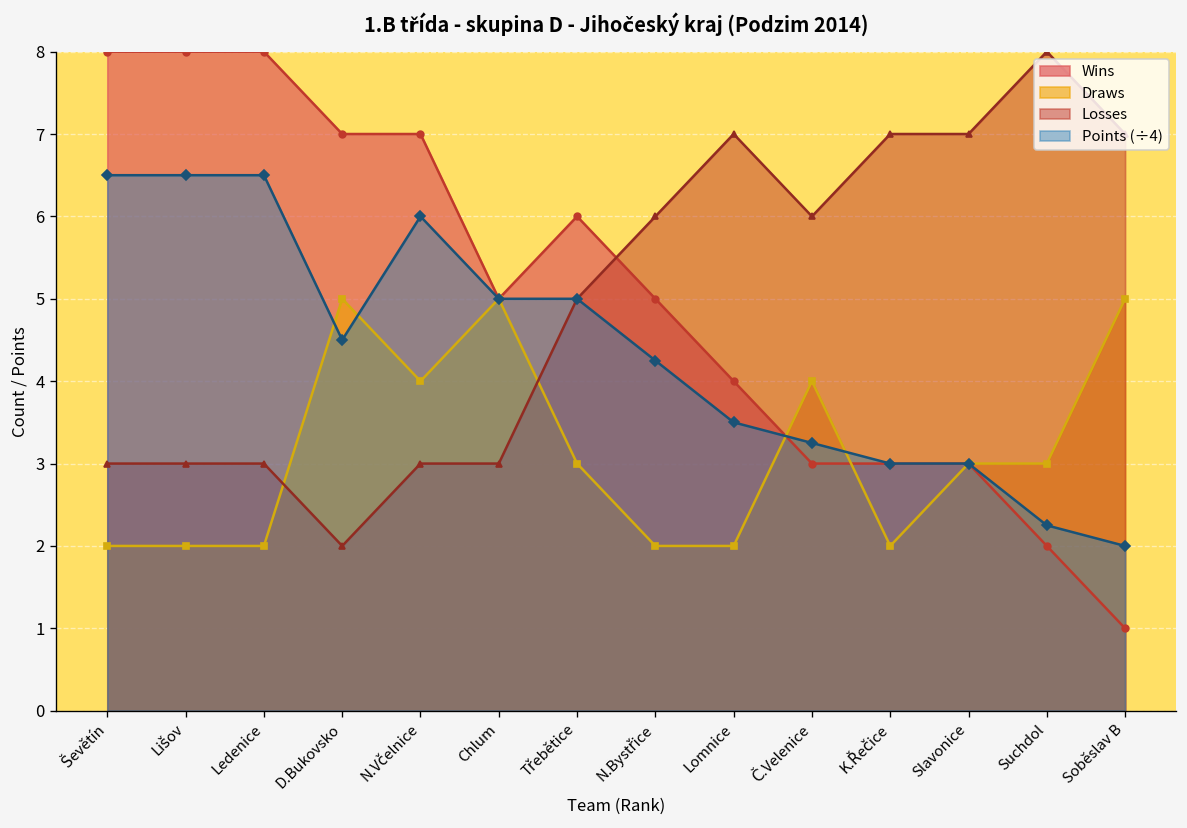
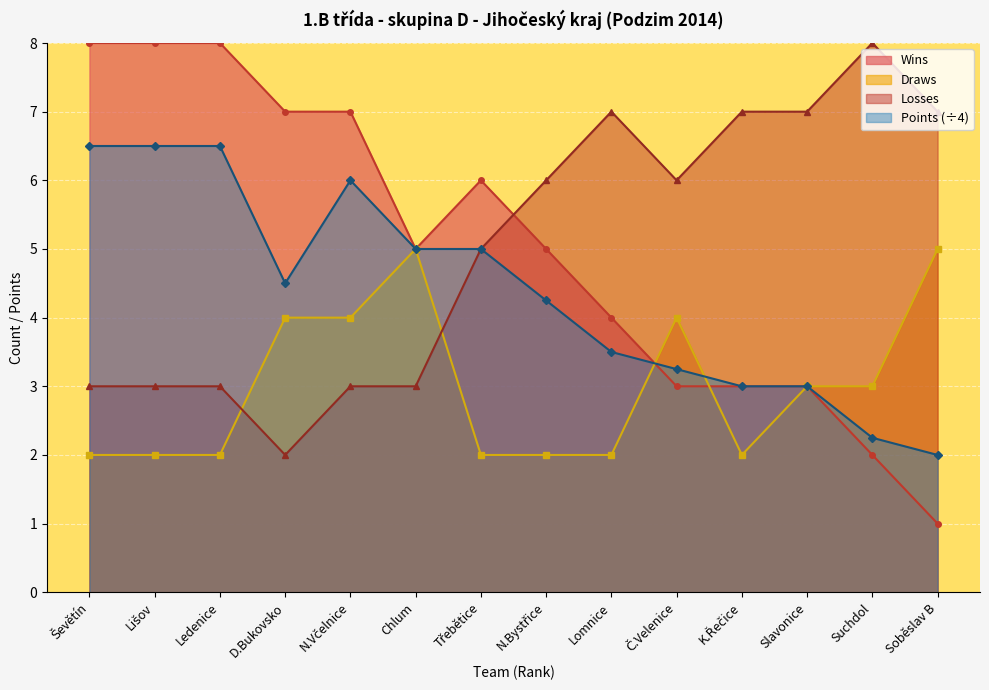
  {
    "Draws": {
      "Ševětín": 2,
      "Lišov": 2,
      "Ledenice": 2,
-     "D.Bukovsko": 5,
+     "D.Bukovsko": 4,
      "N.Včelnice": 4,
-     "Třebětice": 3,
+     "Třebětice": 2,
      "N.Bystřice": 2,
      "Lomnice": 2,
      "Č.Velenice": 4,
      "K.Řečice": 2,
      "Suchdol": 3,
      "Soběslav B": 5
    },
    "Points (÷4)": {
      "Ševětín": 6.5,
      "Lišov": 6.5,
      "Ledenice": 6.5,
      "D.Bukovsko": 4.5,
      "N.Včelnice": 6,
      "N.Bystřice": 4.3,
      "Lomnice": 3.5,
      "Č.Velenice": 3.3,
      "Suchdol": 2.3,
      "Soběslav B": 2
    }
  }
